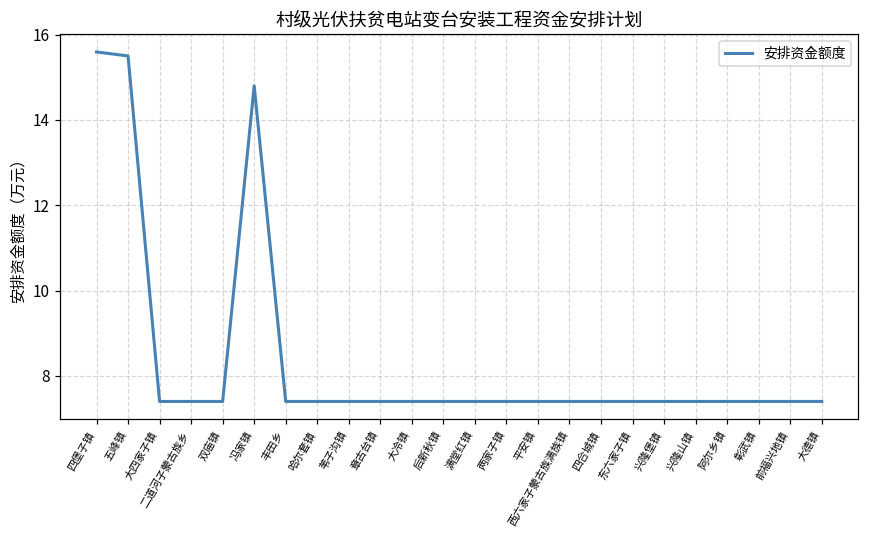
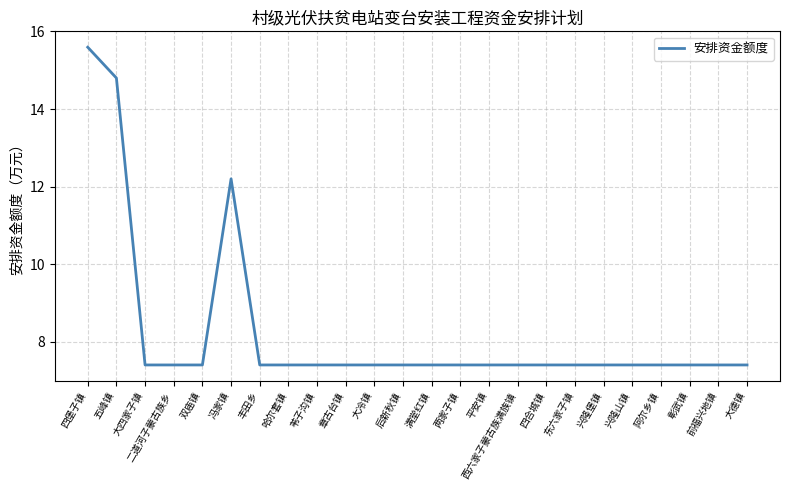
  {
    "四堡子镇": 15.6,
-   "五峰镇": 15.5,
+   "五峰镇": 14.8,
    "大四家子镇": 7.4,
    "二道河子蒙古族乡": 7.4,
    "双庙镇": 7.4,
-   "冯家镇": 14.8,
+   "冯家镇": 12.2,
    "丰田乡": 7.4,
    "哈尔套镇": 7.4,
    "苇子沟镇": 7.4,
    "章古台镇": 7.4,
    "大冷镇": 7.4,
    "后新秋镇": 7.4,
    "满堂红镇": 7.4,
    "两家子镇": 7.4,
    "平安镇": 7.4,
    "西六家子蒙古族满族镇": 7.4,
    "四合城镇": 7.4,
    "东六家子镇": 7.4,
    "兴隆堡镇": 7.4,
    "兴隆山镇": 7.4,
    "阿尔乡镇": 7.4,
    "彰武镇": 7.4,
    "前福兴地镇": 7.4,
    "大德镇": 7.4
  }
